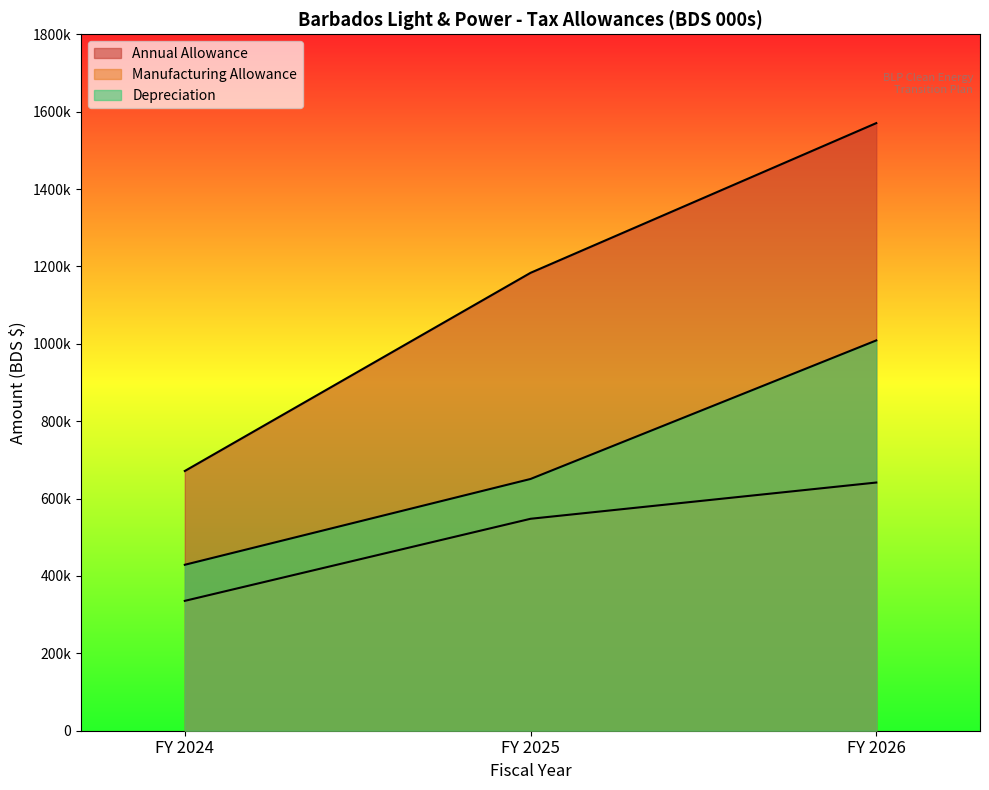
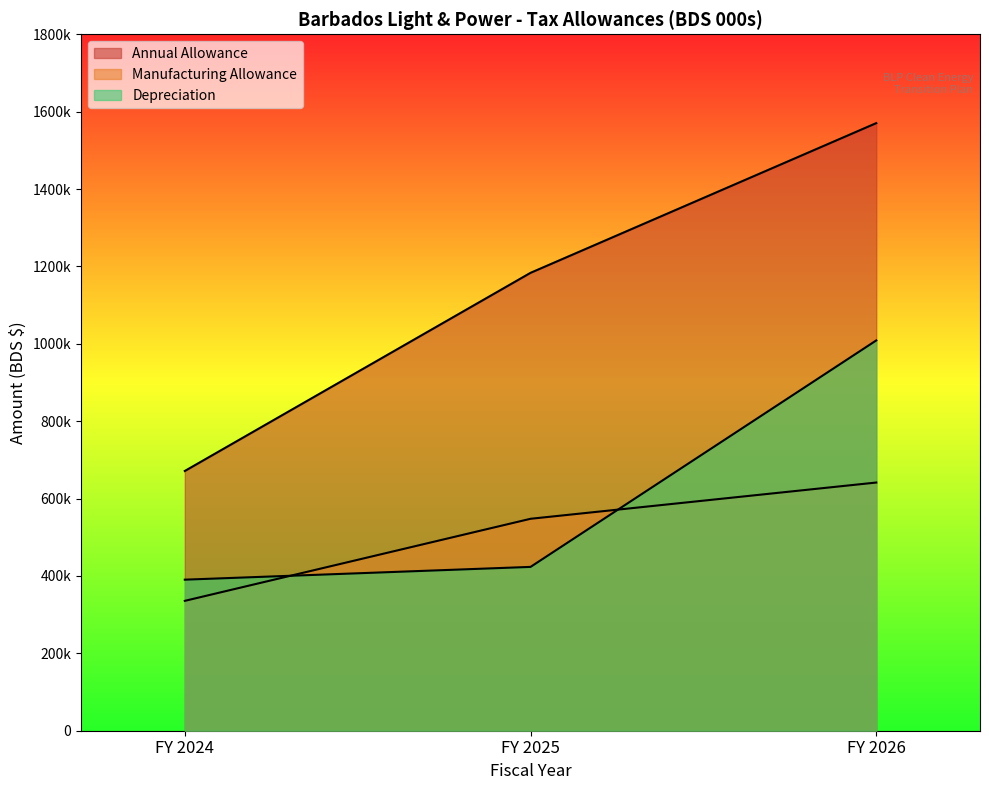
  {
    "Annual Allowance": {
      "FY 2024": 670000,
      "FY 2025": 1180000,
      "FY 2026": 1570000
    },
    "Manufacturing Allowance": {
      "FY 2024": 340000,
      "FY 2025": 550000,
      "FY 2026": 640000
    },
    "Depreciation": {
-     "FY 2024": 430000,
-     "FY 2025": 650000,
+     "FY 2024": 390000,
+     "FY 2025": 420000,
      "FY 2026": 1010000
    }
  }
